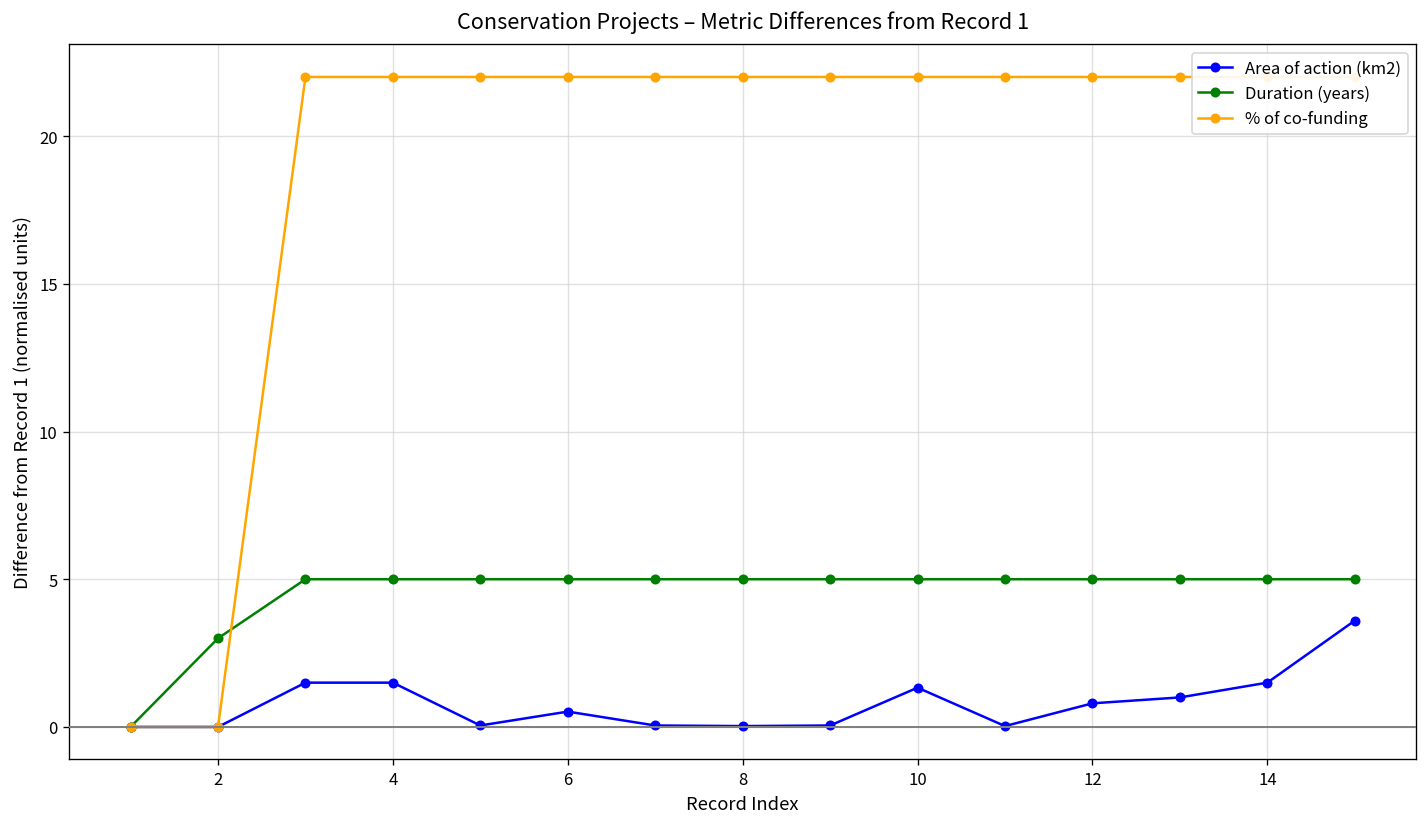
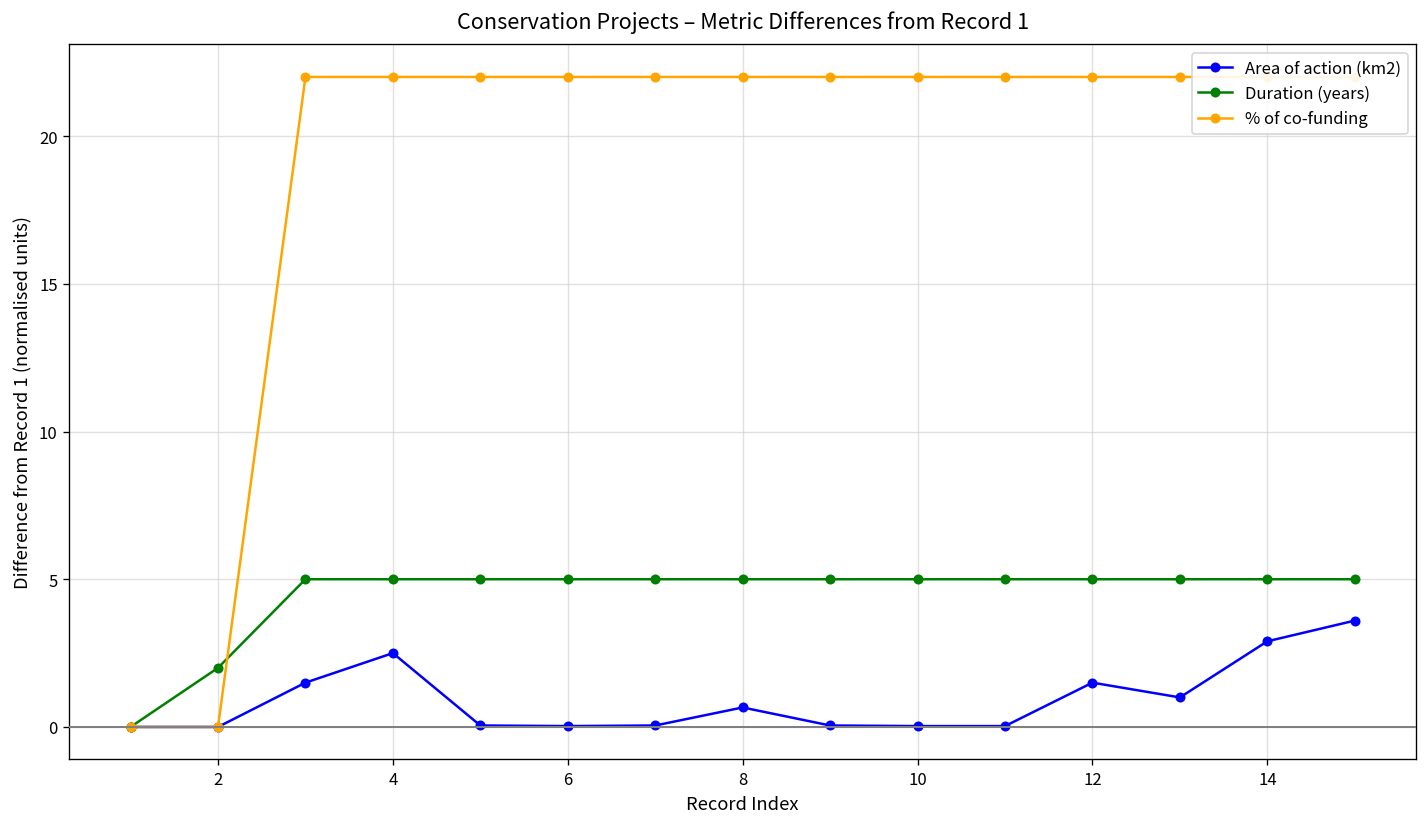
  {
    "Area of action (km2)": {
-     "4": 1.5,
-     "6": 0.5,
-     "8": 0.0,
-     "10": 1.3,
-     "12": 0.8,
-     "14": 1.5
+     "4": 2.5,
+     "6": 0.0,
+     "8": 0.7,
+     "10": 0.0,
+     "12": 1.5,
+     "14": 2.9
    },
    "Duration (years)": {
-     "2": 3.0,
+     "2": 2.0,
      "4": 5.0,
      "6": 5.0,
      "8": 5.0,
      "10": 5.0,
      "12": 5.0,
      "14": 5.0
    },
    "% of co-funding": {
      "4": 22.0,
      "6": 22.0,
      "8": 22.0,
      "10": 22.0,
      "12": 22.0
    }
  }
